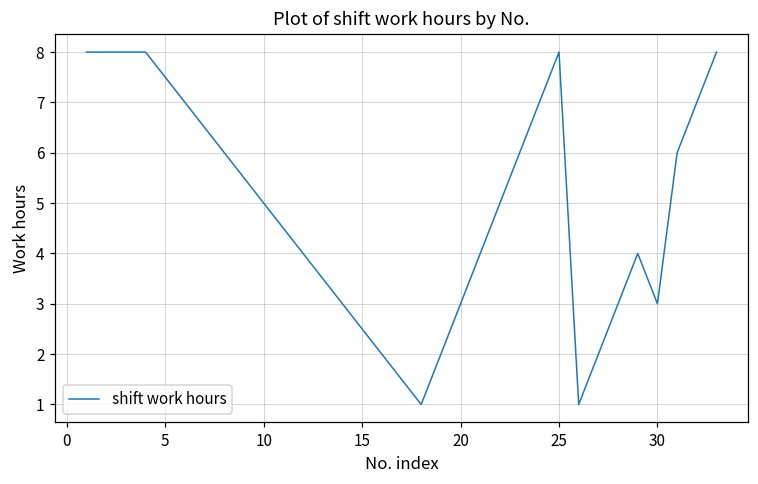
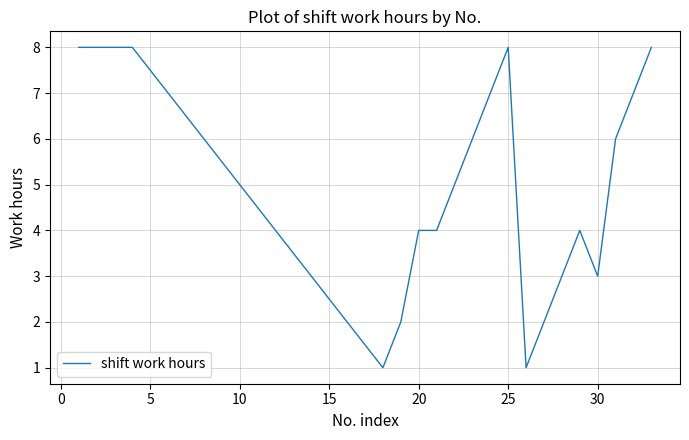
  {
-   "20": 3,
+   "20": 4,
    "25": 8,
    "30": 3
  }
